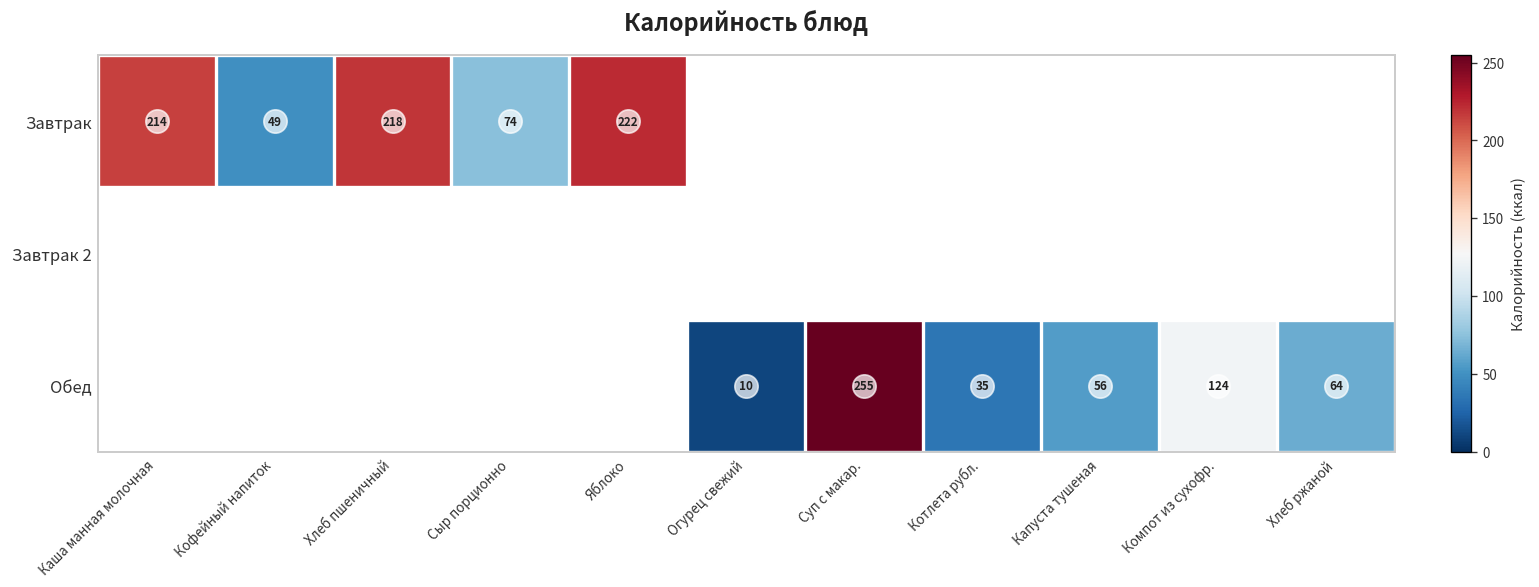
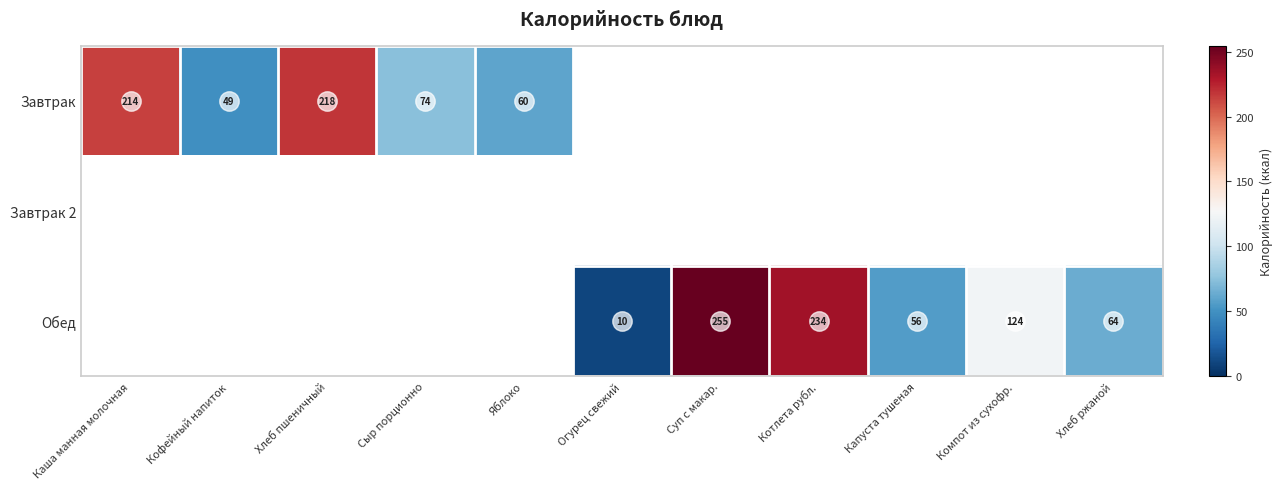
  {
    "Завтрак": {
-     "Яблоко": 222
+     "Яблоко": 60
    },
    "Обед": {
-     "Котлета рубл.": 35
+     "Котлета рубл.": 234
    }
  }
